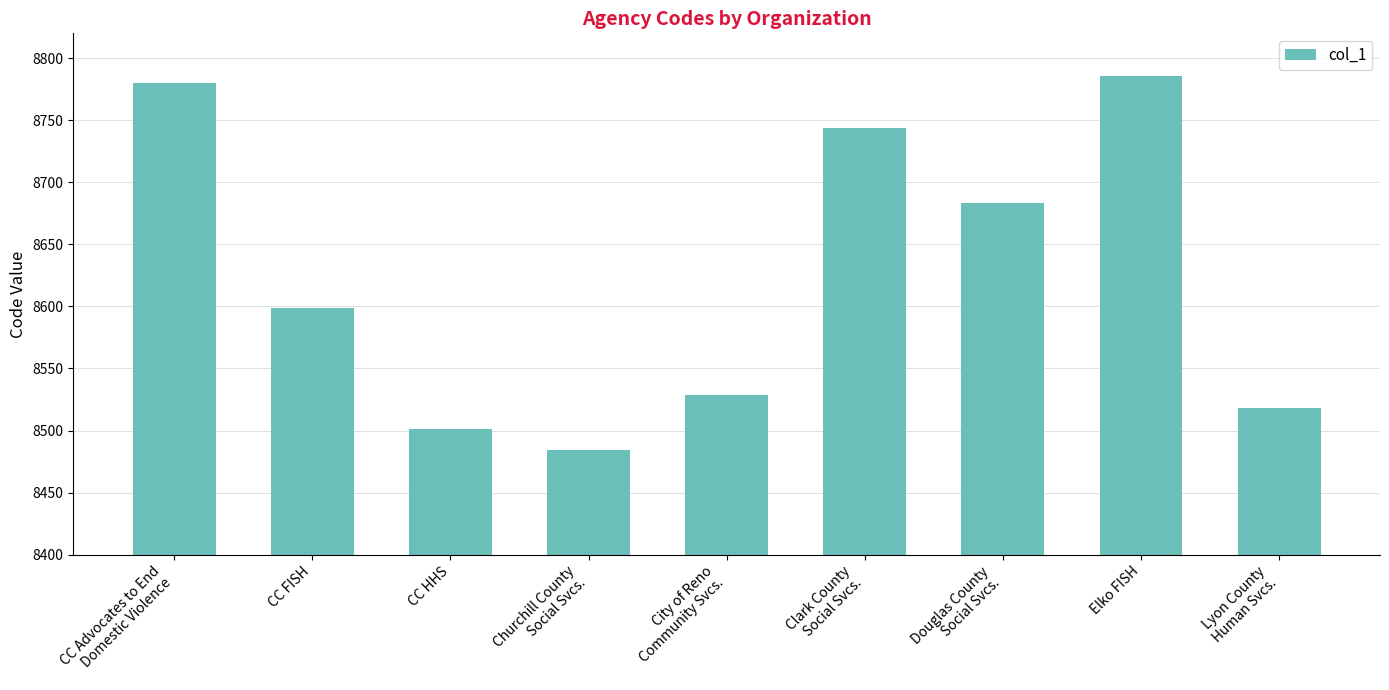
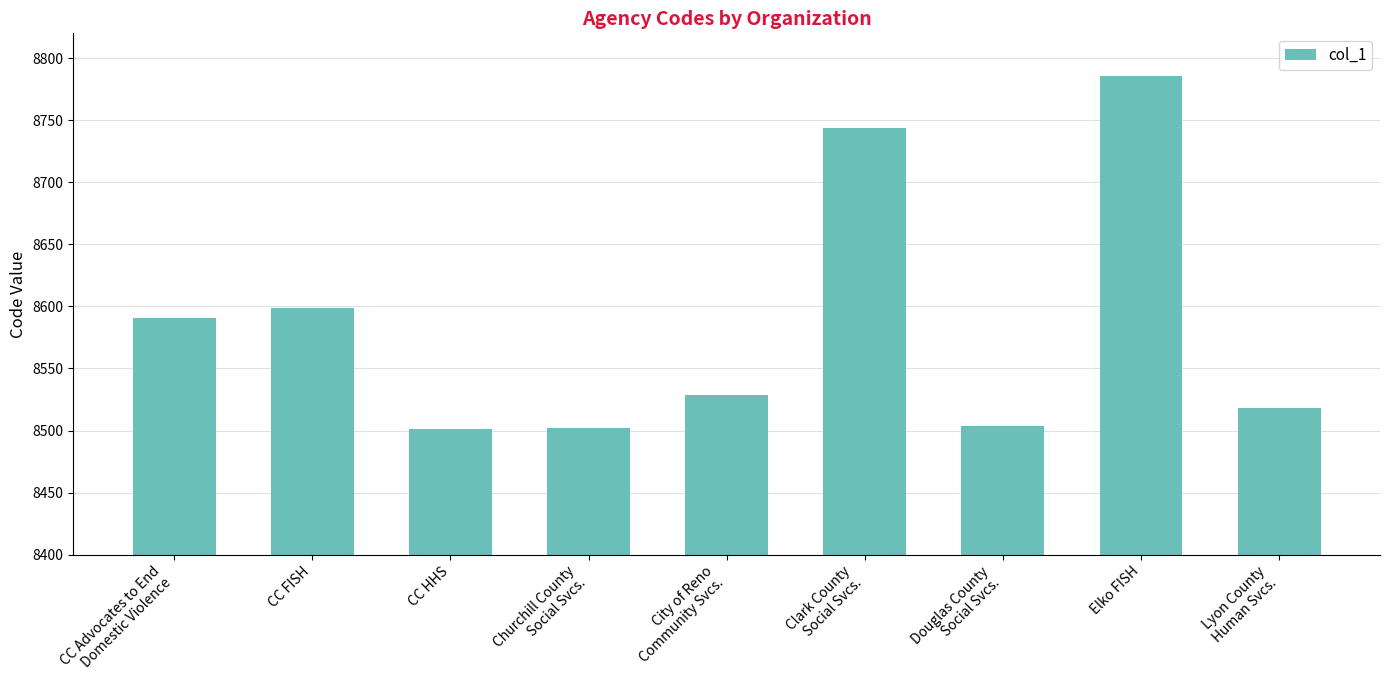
  {
-   "CC Advocates to End Domestic Violence": 8780,
+   "CC Advocates to End Domestic Violence": 8591,
    "CC FISH": 8599,
    "CC HHS": 8501,
-   "Churchill County Social Svcs.": 8484,
+   "Churchill County Social Svcs.": 8502,
    "City of Reno Community Svcs.": 8529,
    "Clark County Social Svcs.": 8744,
-   "Douglas County Social Svcs.": 8683,
+   "Douglas County Social Svcs.": 8504,
    "Elko FISH": 8786,
    "Lyon County Human Svcs.": 8518
  }
